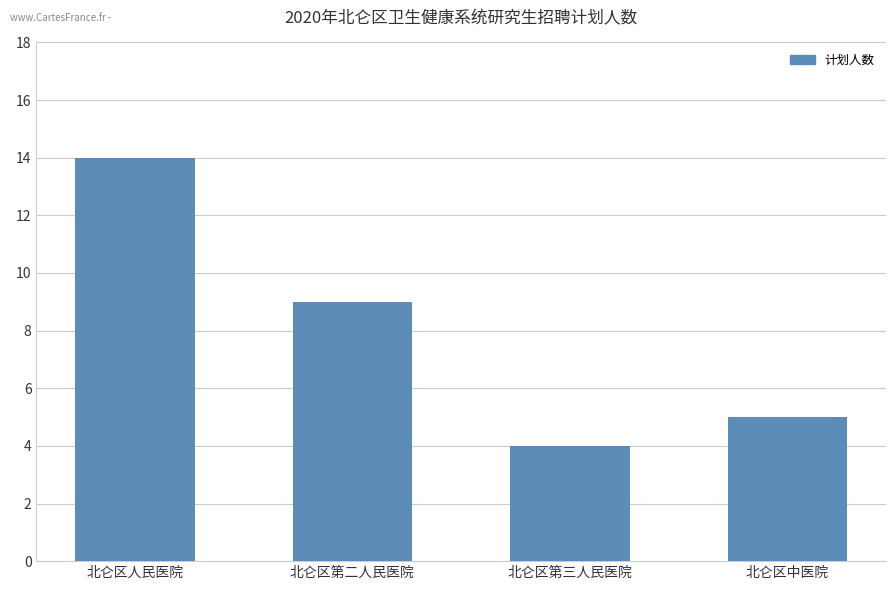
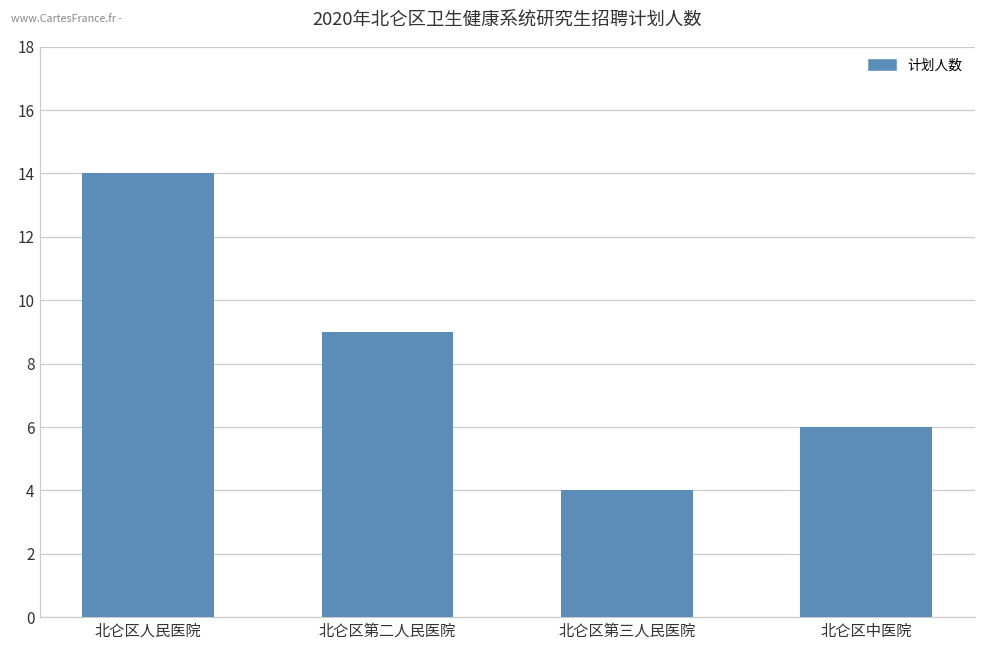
  {
    "北仑区人民医院": 14,
    "北仑区第二人民医院": 9,
    "北仑区第三人民医院": 4,
-   "北仑区中医院": 5
+   "北仑区中医院": 6
  }
